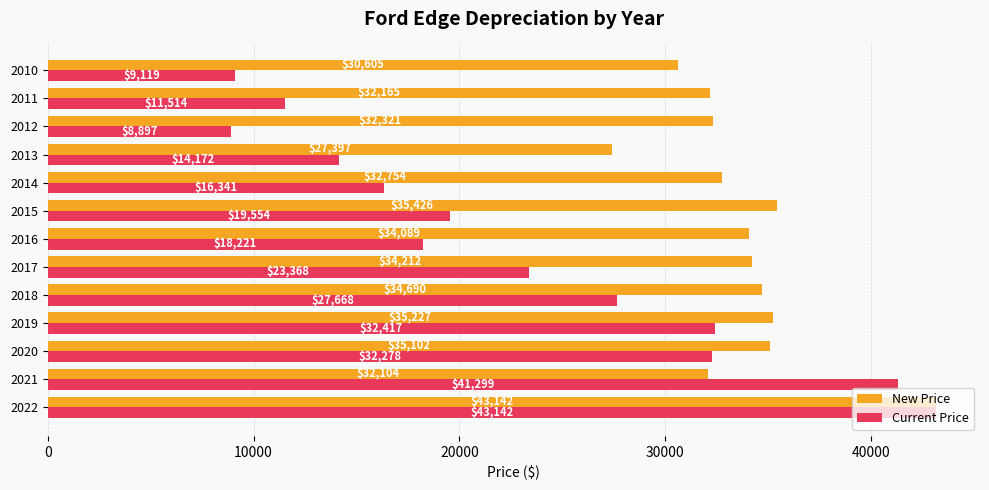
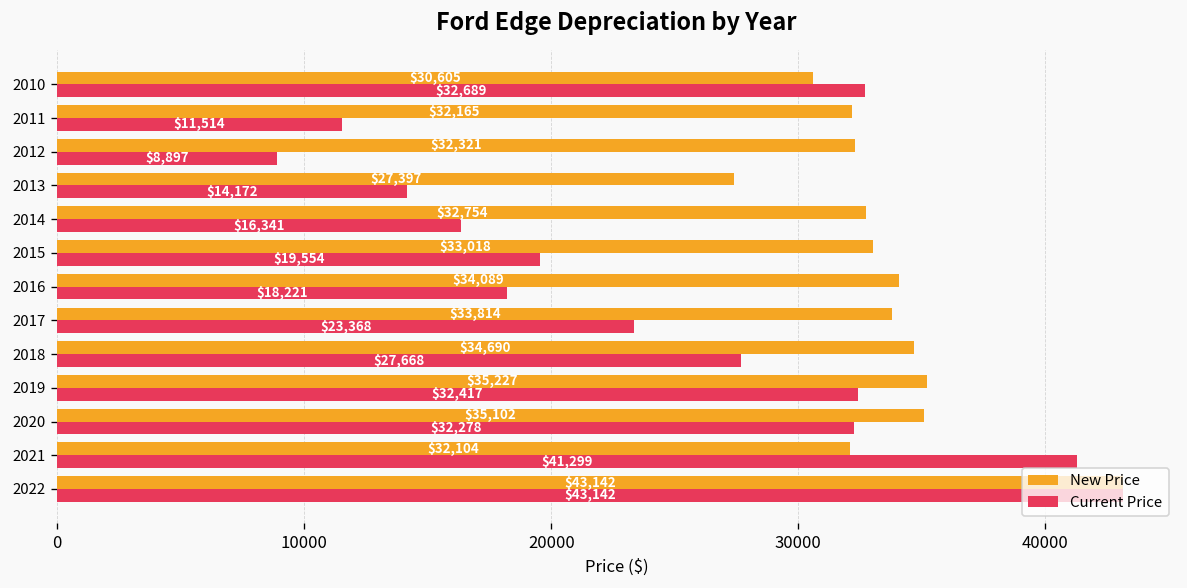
  {
    "New Price": {
      "2010": "$30,605",
      "2011": "$32,165",
      "2012": "$32,321",
      "2013": "$27,397",
      "2014": "$32,754",
-     "2015": "$35,426",
+     "2015": "$33,018",
      "2016": "$34,089",
-     "2017": "$34,212",
+     "2017": "$33,814",
      "2018": "$34,690",
      "2019": "$35,227",
      "2020": "$35,102",
      "2021": "$32,104"
    },
    "Current Price": {
-     "2010": "$9,119",
+     "2010": "$32,689",
      "2011": "$11,514",
      "2012": "$8,897",
      "2013": "$14,172",
      "2014": "$16,341",
      "2015": "$19,554",
      "2016": "$18,221",
      "2017": "$23,368",
      "2018": "$27,668",
      "2019": "$32,417",
      "2020": "$32,278",
      "2021": "$41,299"
    }
  }
